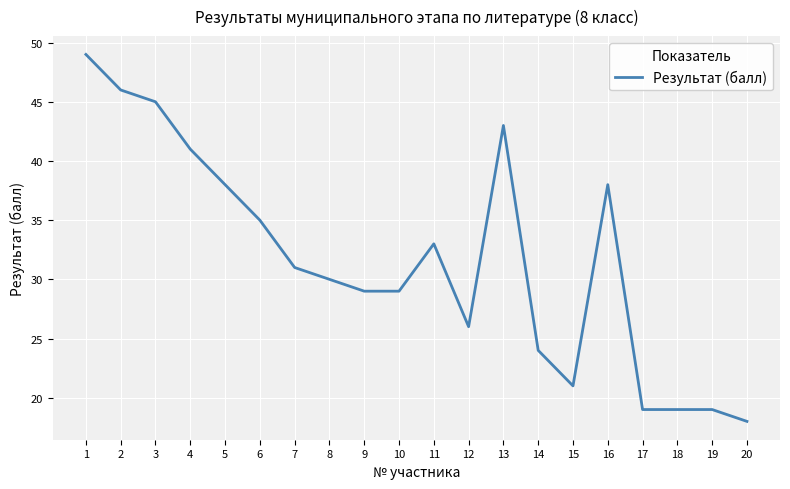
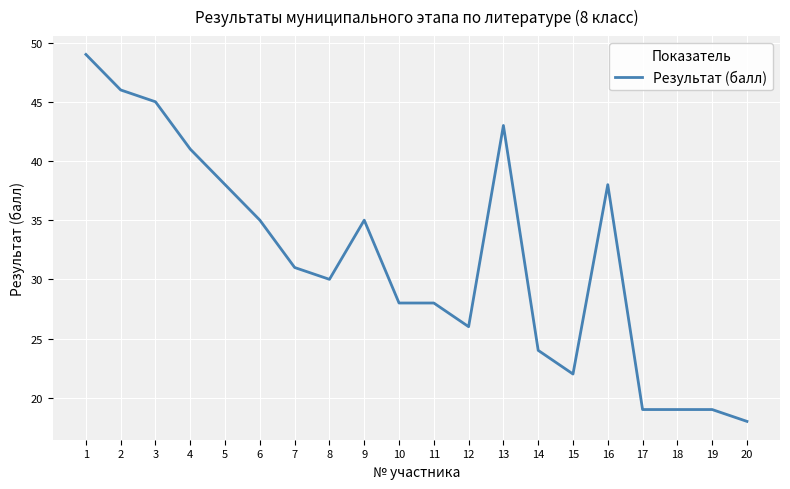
  {
    "1": 49,
    "2": 46,
    "3": 45,
    "4": 41,
    "5": 38,
    "6": 35,
    "7": 31,
    "8": 30,
-   "9": 29,
-   "10": 29,
-   "11": 33,
+   "9": 35,
+   "10": 28,
+   "11": 28,
    "12": 26,
    "13": 43,
    "14": 24,
-   "15": 21,
+   "15": 22,
    "16": 38,
    "17": 19,
    "18": 19,
    "19": 19,
    "20": 18
  }
